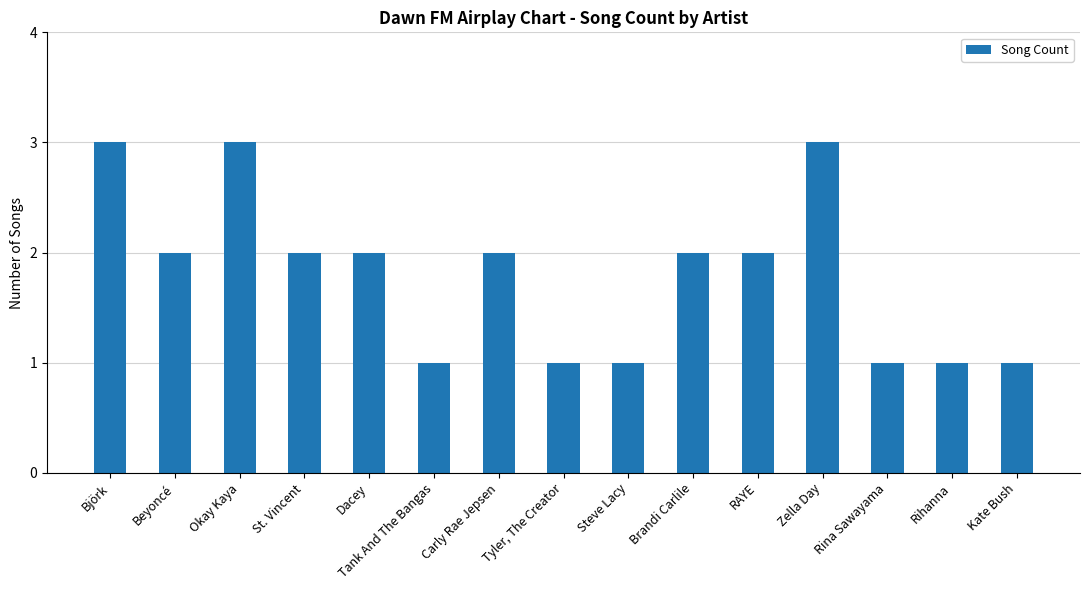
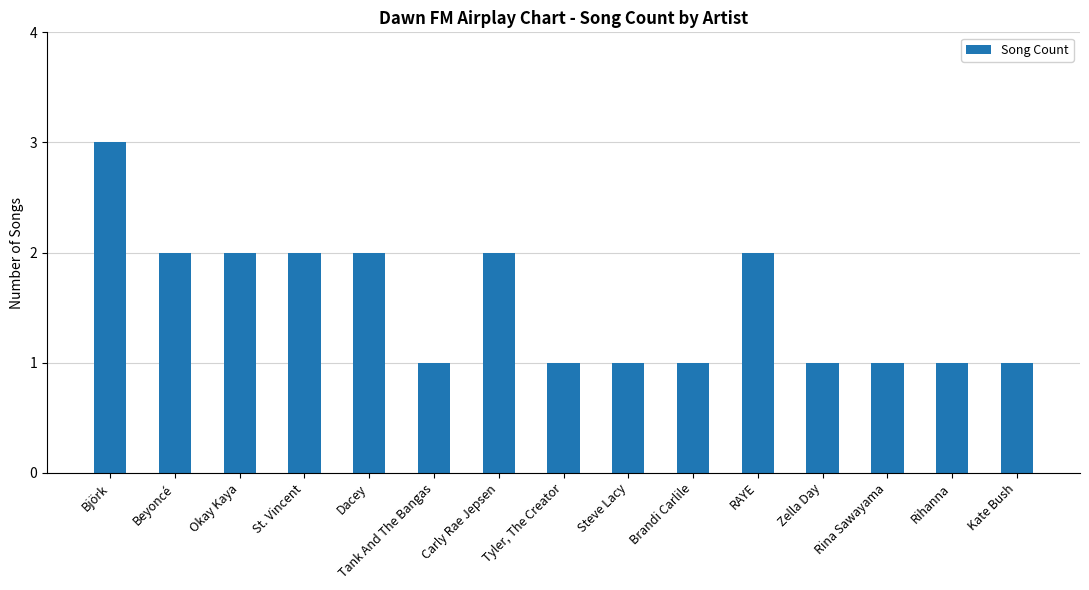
  {
    "Björk": 3,
    "Beyoncé": 2,
-   "Okay Kaya": 3,
+   "Okay Kaya": 2,
    "St. Vincent": 2,
    "Dacey": 2,
    "Tank And The Bangas": 1,
    "Carly Rae Jepsen": 2,
    "Tyler, The Creator": 1,
    "Steve Lacy": 1,
-   "Brandi Carlile": 2,
+   "Brandi Carlile": 1,
    "RAYE": 2,
-   "Zella Day": 3,
+   "Zella Day": 1,
    "Rina Sawayama": 1,
    "Rihanna": 1,
    "Kate Bush": 1
  }
